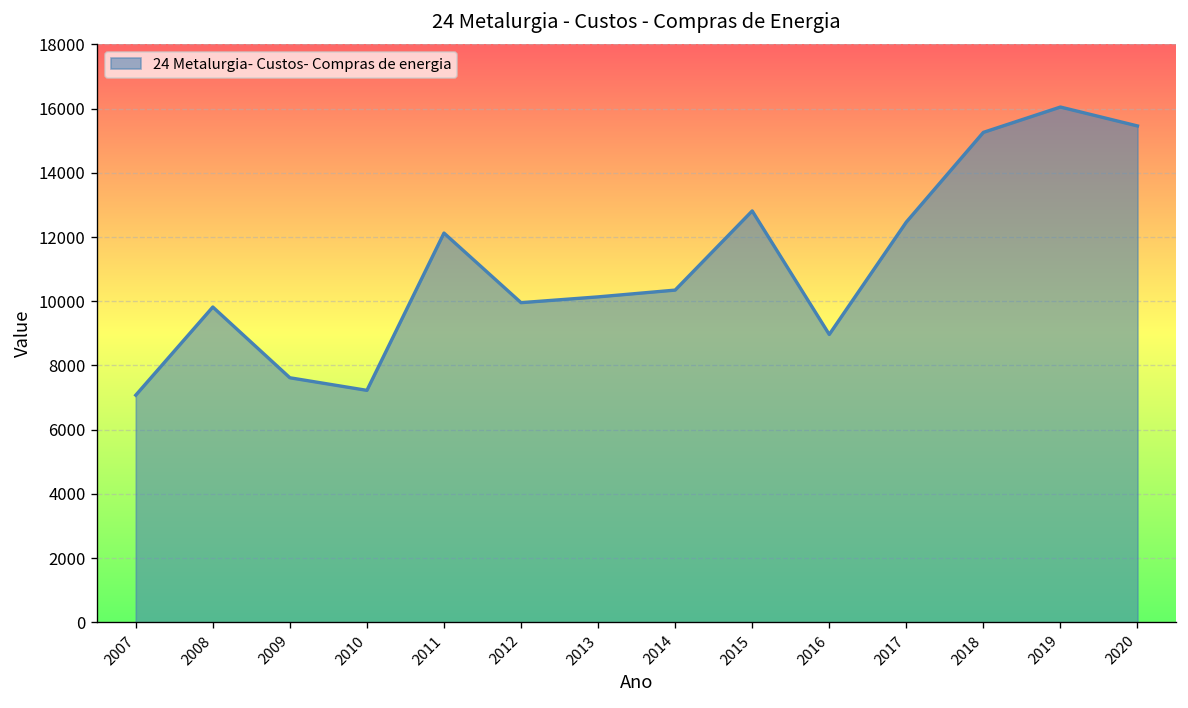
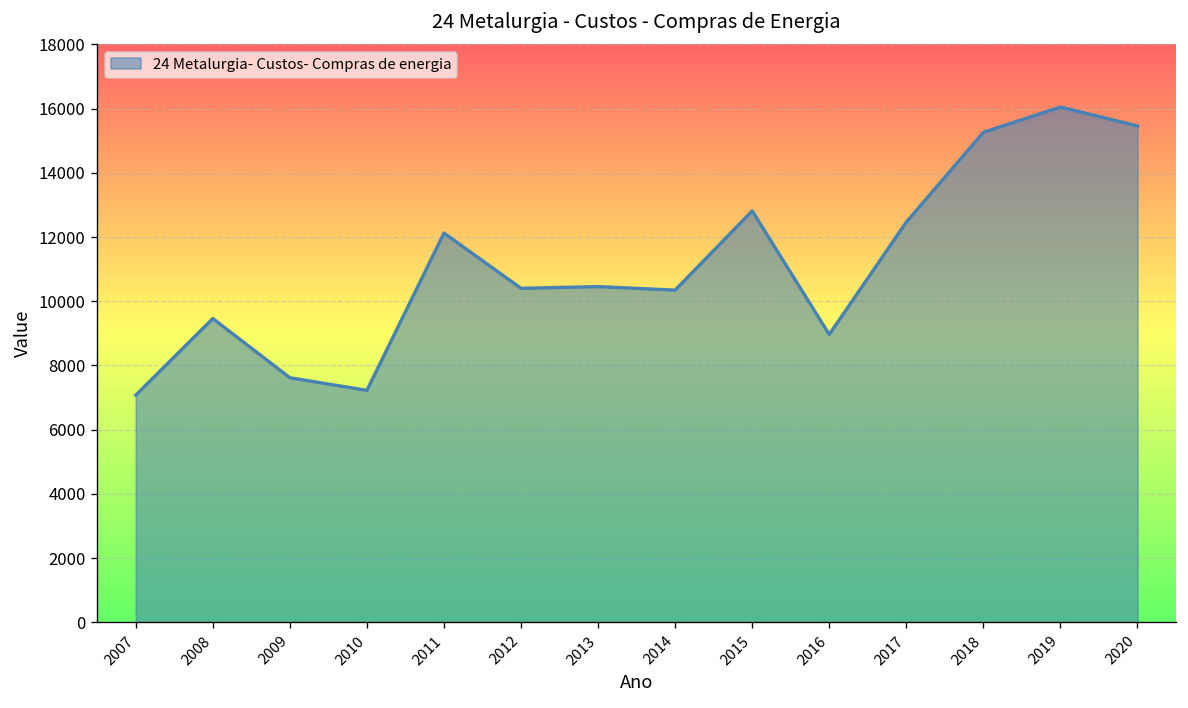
  {
    "2007": 7100,
-   "2008": 9800,
+   "2008": 9500,
    "2009": 7600,
    "2010": 7200,
    "2011": 12100,
-   "2012": 10000,
-   "2013": 10100,
+   "2012": 10400,
+   "2013": 10500,
    "2014": 10300,
    "2015": 12800,
    "2016": 9000,
    "2017": 12500,
    "2018": 15300,
    "2019": 16000,
    "2020": 15500
  }
